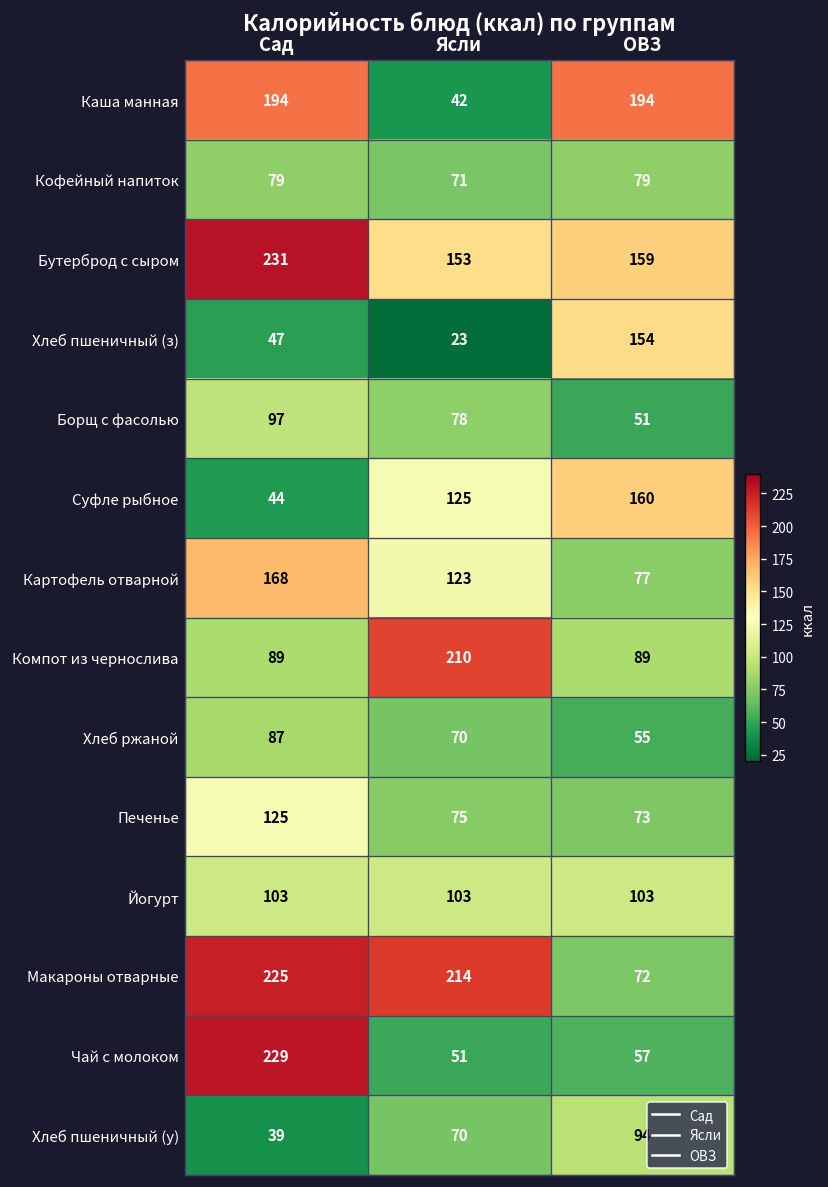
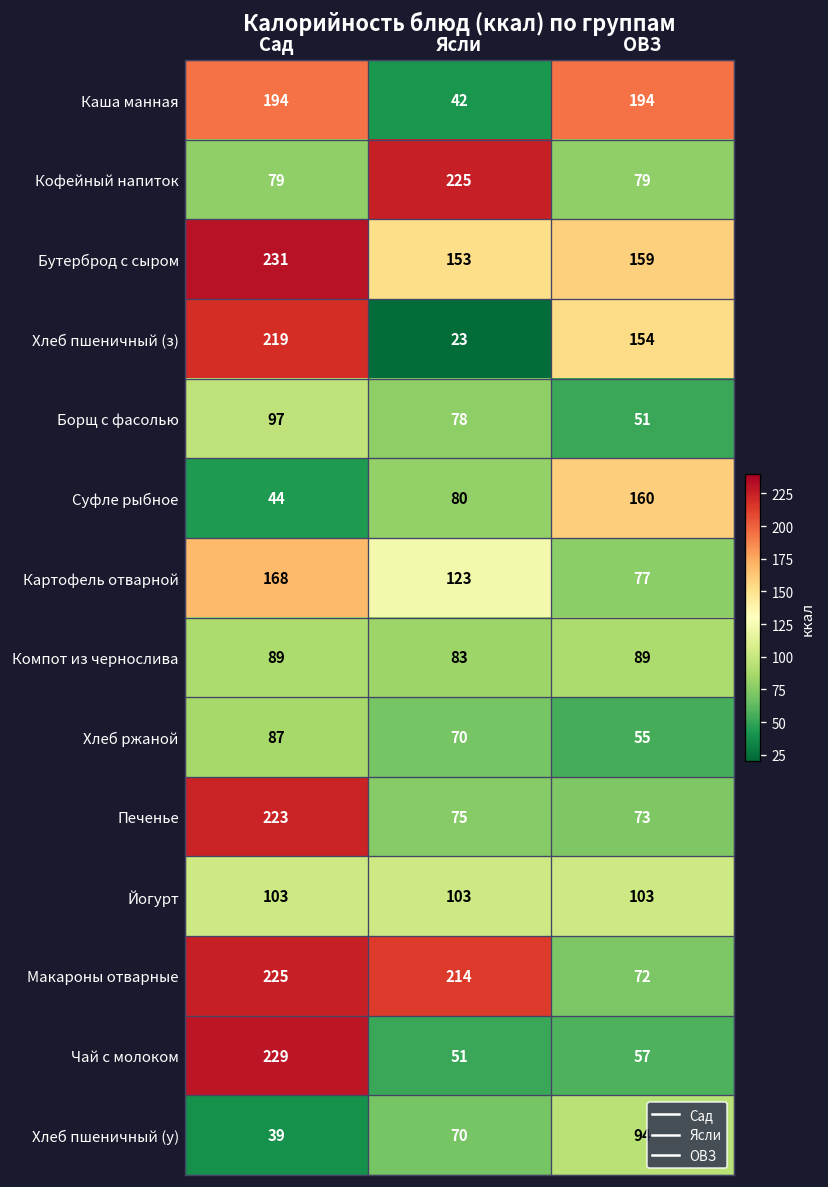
  {
    "Каша манная": {
      "Сад": 194,
      "Ясли": 42,
      "ОВЗ": 194
    },
    "Кофейный напиток": {
      "Сад": 79,
-     "Ясли": 71,
+     "Ясли": 225,
      "ОВЗ": 79
    },
    "Бутерброд с сыром": {
      "Сад": 231,
      "Ясли": 153,
      "ОВЗ": 159
    },
    "Хлеб пшеничный (з)": {
-     "Сад": 47,
+     "Сад": 219,
      "Ясли": 23,
      "ОВЗ": 154
    },
    "Борщ с фасолью": {
      "Сад": 97,
      "Ясли": 78,
      "ОВЗ": 51
    },
    "Суфле рыбное": {
      "Сад": 44,
-     "Ясли": 125,
+     "Ясли": 80,
      "ОВЗ": 160
    },
    "Картофель отварной": {
      "Сад": 168,
      "Ясли": 123,
      "ОВЗ": 77
    },
    "Компот из чернослива": {
      "Сад": 89,
-     "Ясли": 210,
+     "Ясли": 83,
      "ОВЗ": 89
    },
    "Хлеб ржаной": {
      "Сад": 87,
      "Ясли": 70,
      "ОВЗ": 55
    },
    "Печенье": {
-     "Сад": 125,
+     "Сад": 223,
      "Ясли": 75,
      "ОВЗ": 73
    },
    "Йогурт": {
      "Сад": 103,
      "Ясли": 103,
      "ОВЗ": 103
    },
    "Макароны отварные": {
      "Сад": 225,
      "Ясли": 214,
      "ОВЗ": 72
    },
    "Чай с молоком": {
      "Сад": 229,
      "Ясли": 51,
      "ОВЗ": 57
    },
    "Хлеб пшеничный (у)": {
      "Сад": 39,
      "Ясли": 70
    }
  }
